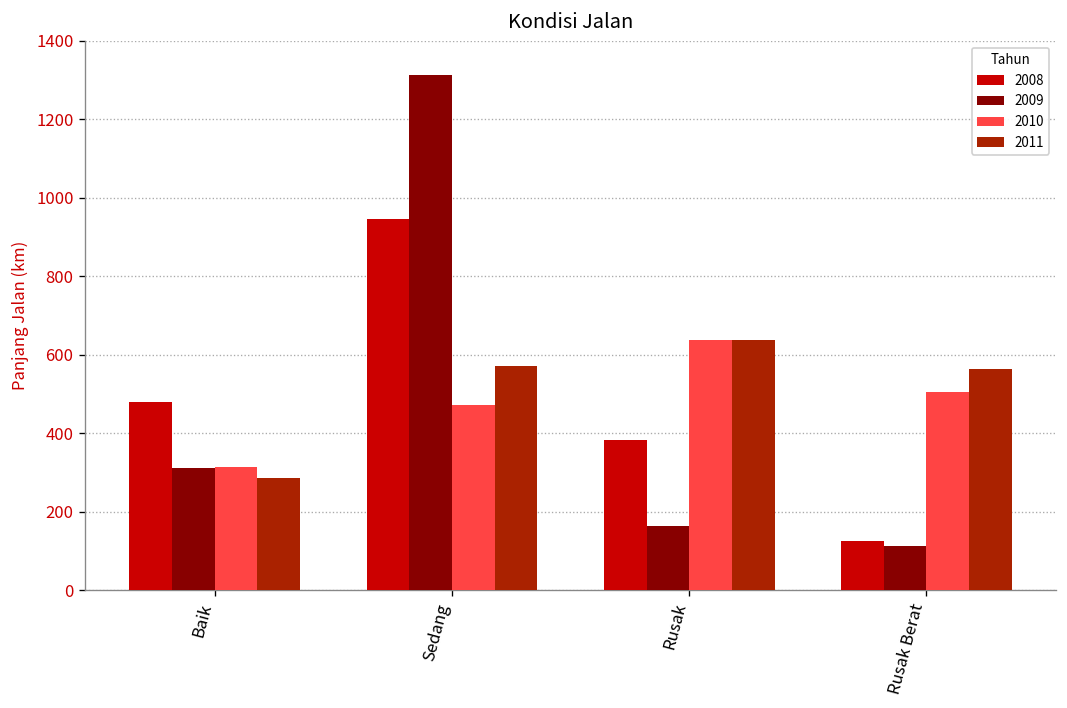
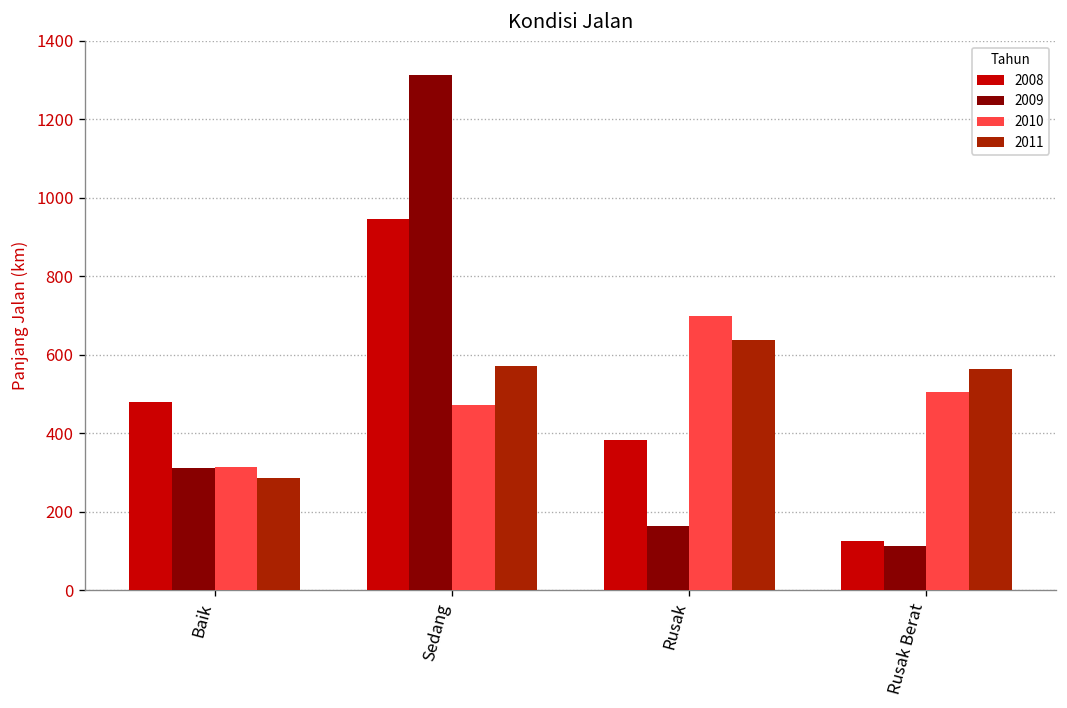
  {
    "2010": {
      "Baik": 310,
      "Sedang": 470,
-     "Rusak": 640,
+     "Rusak": 700,
      "Rusak Berat": 500
    }
  }
